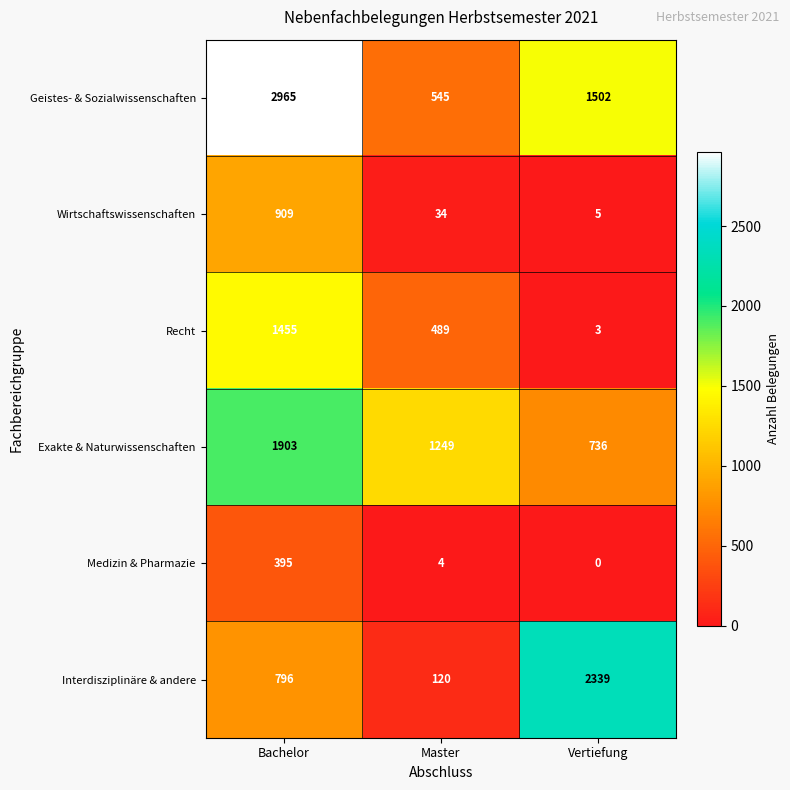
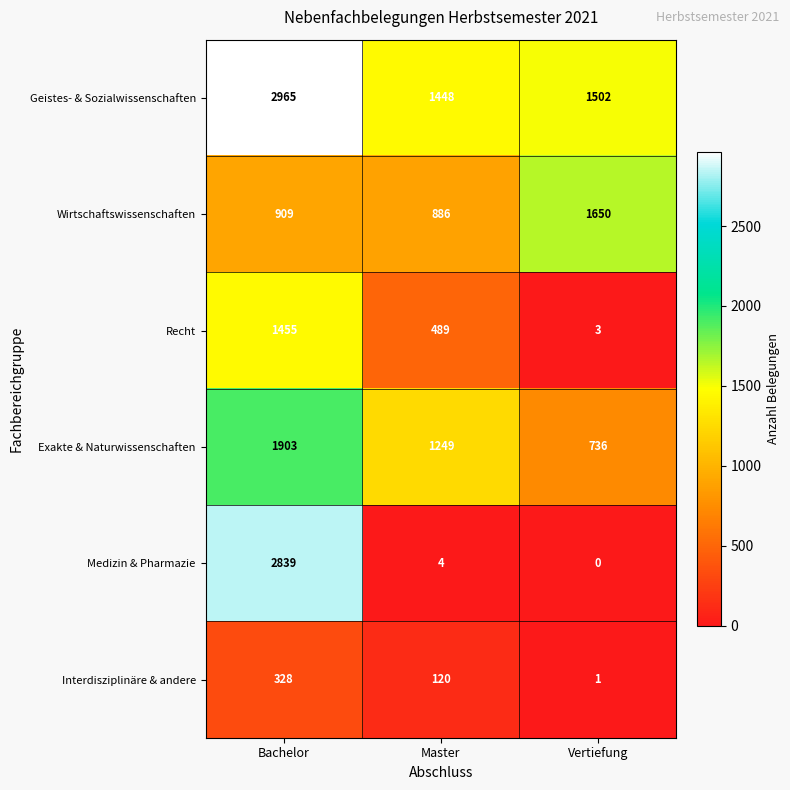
  {
    "Geistes- & Sozialwissenschaften": {
      "Bachelor": 2965,
-     "Master": 545,
+     "Master": 1448,
      "Vertiefung": 1502
    },
    "Wirtschaftswissenschaften": {
      "Bachelor": 909,
-     "Master": 34,
-     "Vertiefung": 5
+     "Master": 886,
+     "Vertiefung": 1650
    },
    "Recht": {
      "Bachelor": 1455,
      "Master": 489,
      "Vertiefung": 3
    },
    "Exakte & Naturwissenschaften": {
      "Bachelor": 1903,
      "Master": 1249,
      "Vertiefung": 736
    },
    "Medizin & Pharmazie": {
-     "Bachelor": 395,
+     "Bachelor": 2839,
      "Master": 4,
      "Vertiefung": 0
    },
    "Interdisziplinäre & andere": {
-     "Bachelor": 796,
+     "Bachelor": 328,
      "Master": 120,
-     "Vertiefung": 2339
+     "Vertiefung": 1
    }
  }
